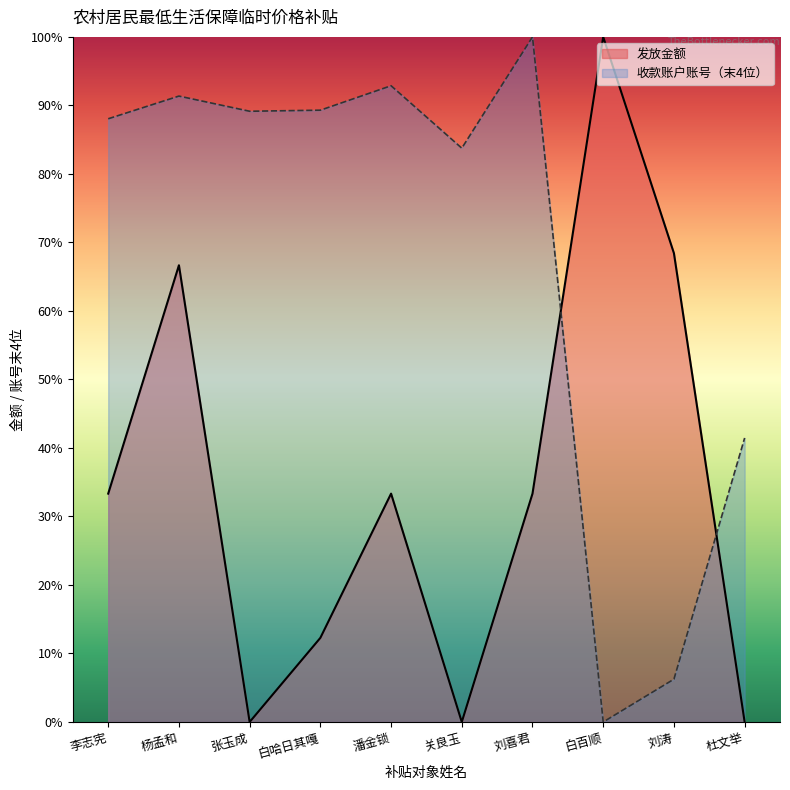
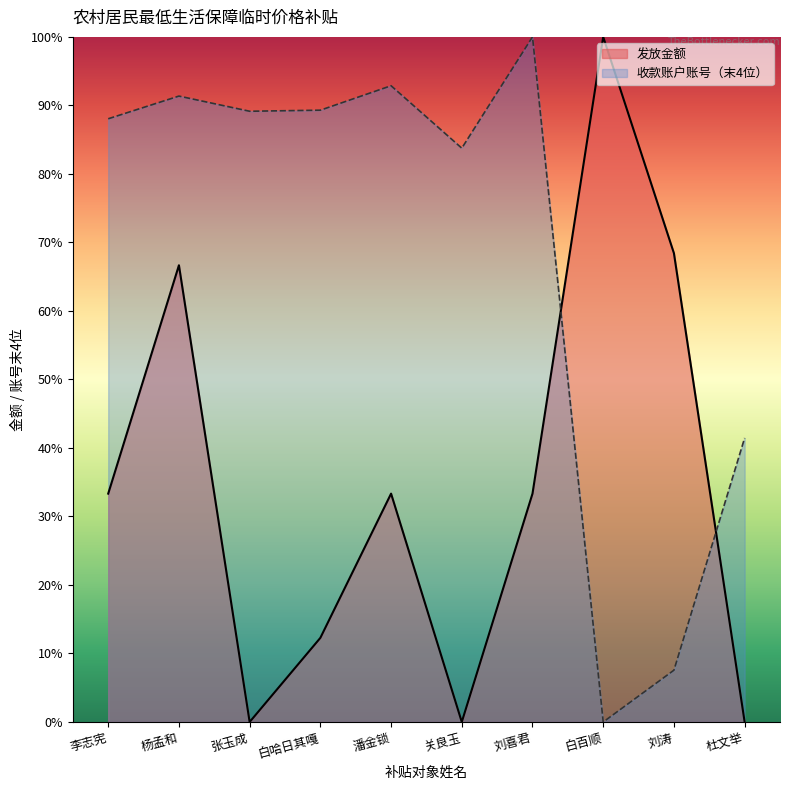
  {
    "发放金额": {
      "李志宪": "33%",
      "杨孟和": "67%",
      "张玉成": "0%",
      "白哈日其嘎": "12%",
      "潘金锁": "33%",
      "关良玉": "0%",
      "刘喜君": "33%",
      "白百顺": "100%",
      "刘涛": "68%",
      "杜文举": "0%"
    },
    "收款账户账号（末4位）": {
      "李志宪": "88%",
      "杨孟和": "91%",
      "张玉成": "89%",
      "白哈日其嘎": "89%",
      "潘金锁": "93%",
      "关良玉": "84%",
      "刘喜君": "100%",
      "白百顺": "0%",
-     "刘涛": "6%",
+     "刘涛": "8%",
      "杜文举": "41%"
    }
  }
